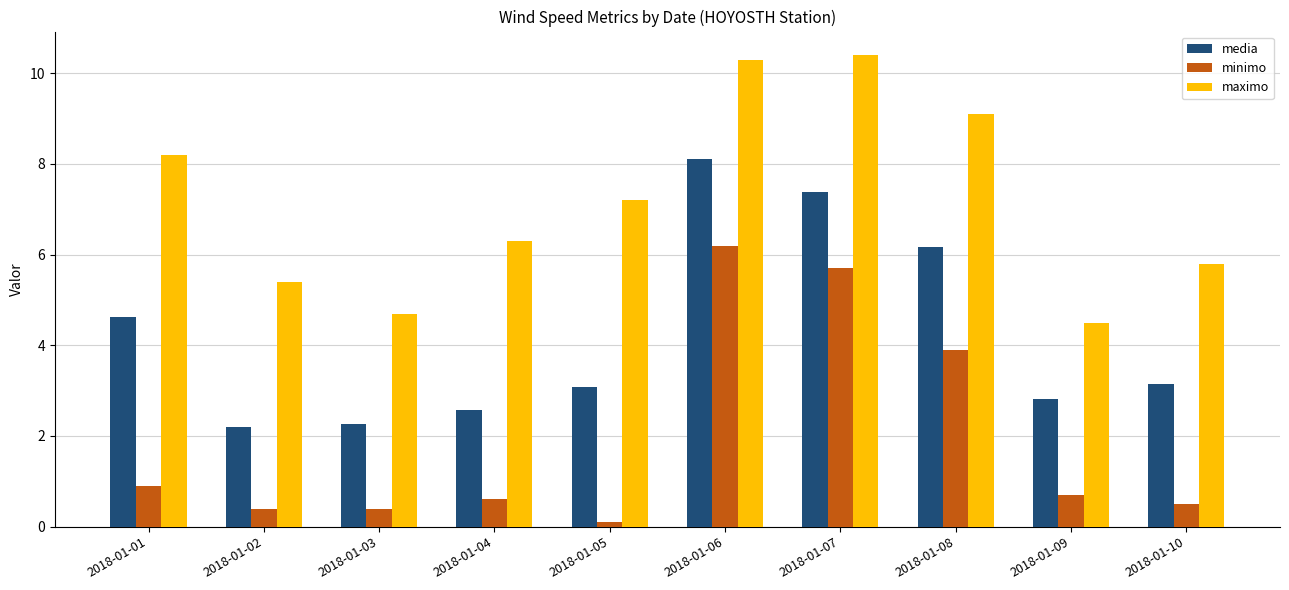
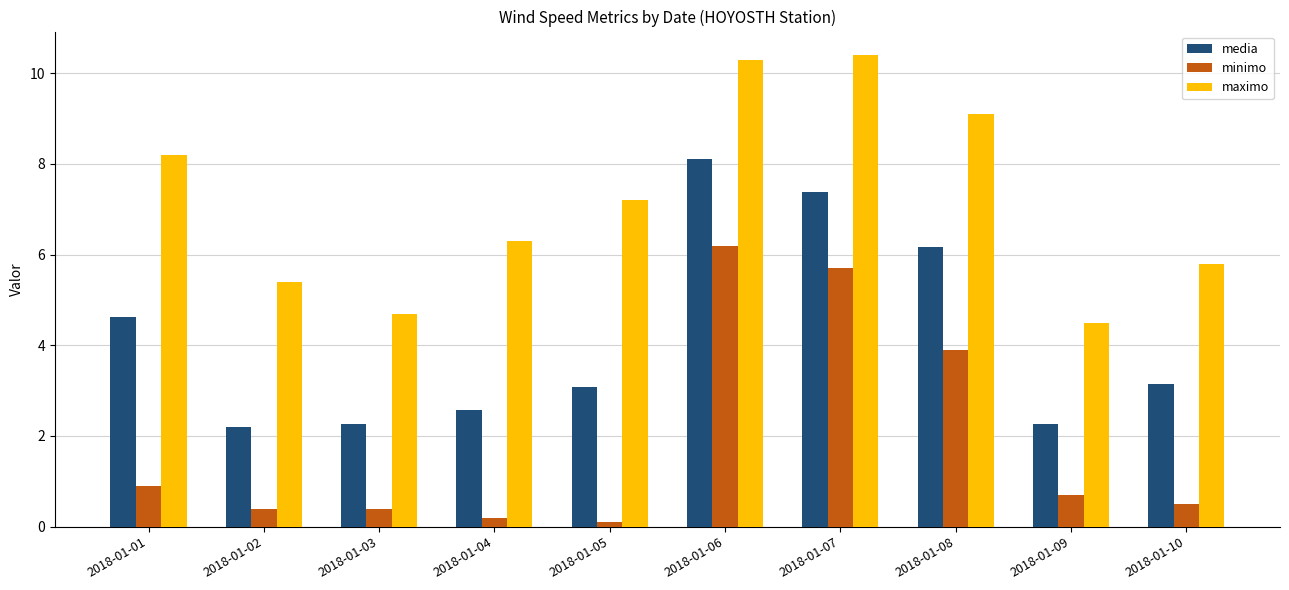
  {
    "media": {
      "2018-01-01": 4.6,
      "2018-01-02": 2.2,
      "2018-01-03": 2.3,
      "2018-01-04": 2.6,
      "2018-01-05": 3.1,
      "2018-01-06": 8.1,
      "2018-01-07": 7.4,
      "2018-01-08": 6.2,
-     "2018-01-09": 2.8,
+     "2018-01-09": 2.3,
      "2018-01-10": 3.2
    },
    "minimo": {
      "2018-01-01": 0.9,
      "2018-01-02": 0.4,
      "2018-01-03": 0.4,
-     "2018-01-04": 0.6,
+     "2018-01-04": 0.2,
      "2018-01-05": 0.1,
      "2018-01-06": 6.2,
      "2018-01-07": 5.7,
      "2018-01-08": 3.9,
      "2018-01-09": 0.7,
      "2018-01-10": 0.5
    },
    "maximo": {
      "2018-01-01": 8.2,
      "2018-01-02": 5.4,
      "2018-01-03": 4.7,
      "2018-01-04": 6.3,
      "2018-01-05": 7.2,
      "2018-01-06": 10.3,
      "2018-01-07": 10.4,
      "2018-01-08": 9.1,
      "2018-01-09": 4.5,
      "2018-01-10": 5.8
    }
  }
